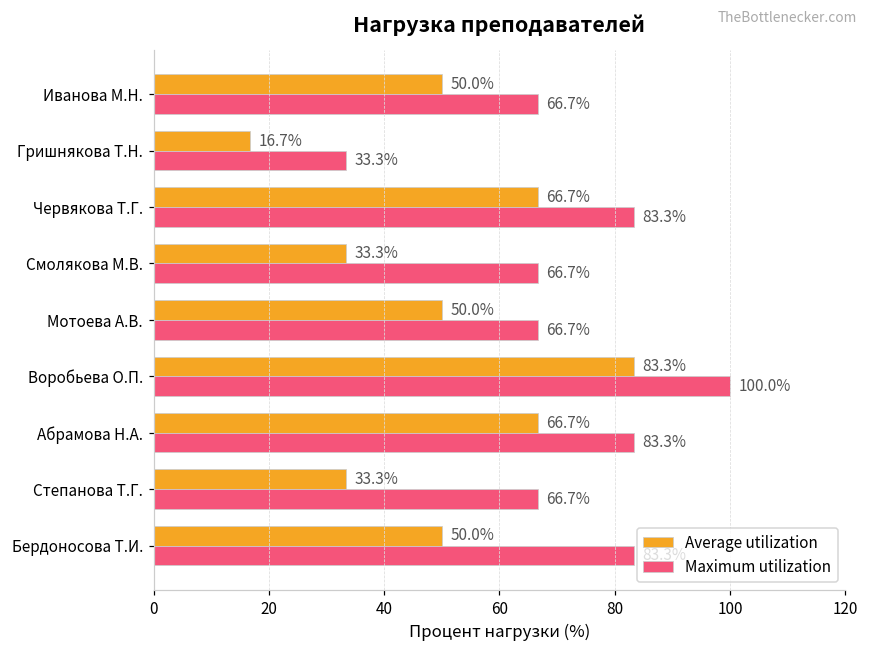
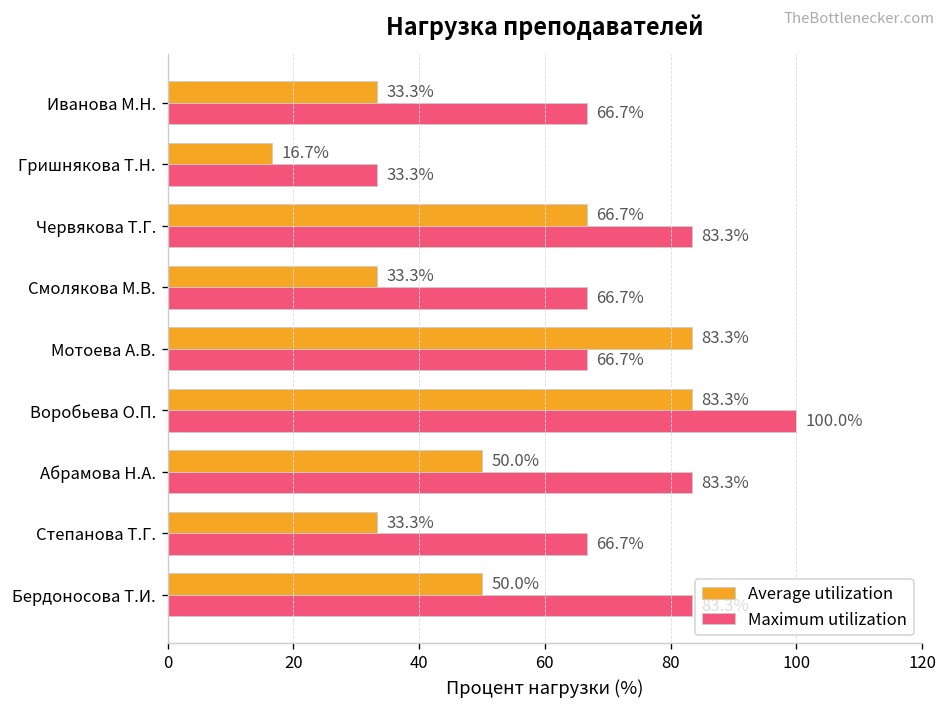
  {
    "Average utilization": {
-     "Иванова М.Н.": "50.0%",
+     "Иванова М.Н.": "33.3%",
      "Гришнякова Т.Н.": "16.7%",
      "Червякова Т.Г.": "66.7%",
      "Смолякова М.В.": "33.3%",
-     "Мотоева А.В.": "50.0%",
+     "Мотоева А.В.": "83.3%",
      "Воробьева О.П.": "83.3%",
-     "Абрамова Н.А.": "66.7%",
+     "Абрамова Н.А.": "50.0%",
      "Степанова Т.Г.": "33.3%",
      "Бердоносова Т.И.": "50.0%"
    },
    "Maximum utilization": {
      "Иванова М.Н.": "66.7%",
      "Гришнякова Т.Н.": "33.3%",
      "Червякова Т.Г.": "83.3%",
      "Смолякова М.В.": "66.7%",
      "Мотоева А.В.": "66.7%",
      "Воробьева О.П.": "100.0%",
      "Абрамова Н.А.": "83.3%",
      "Степанова Т.Г.": "66.7%"
    }
  }
